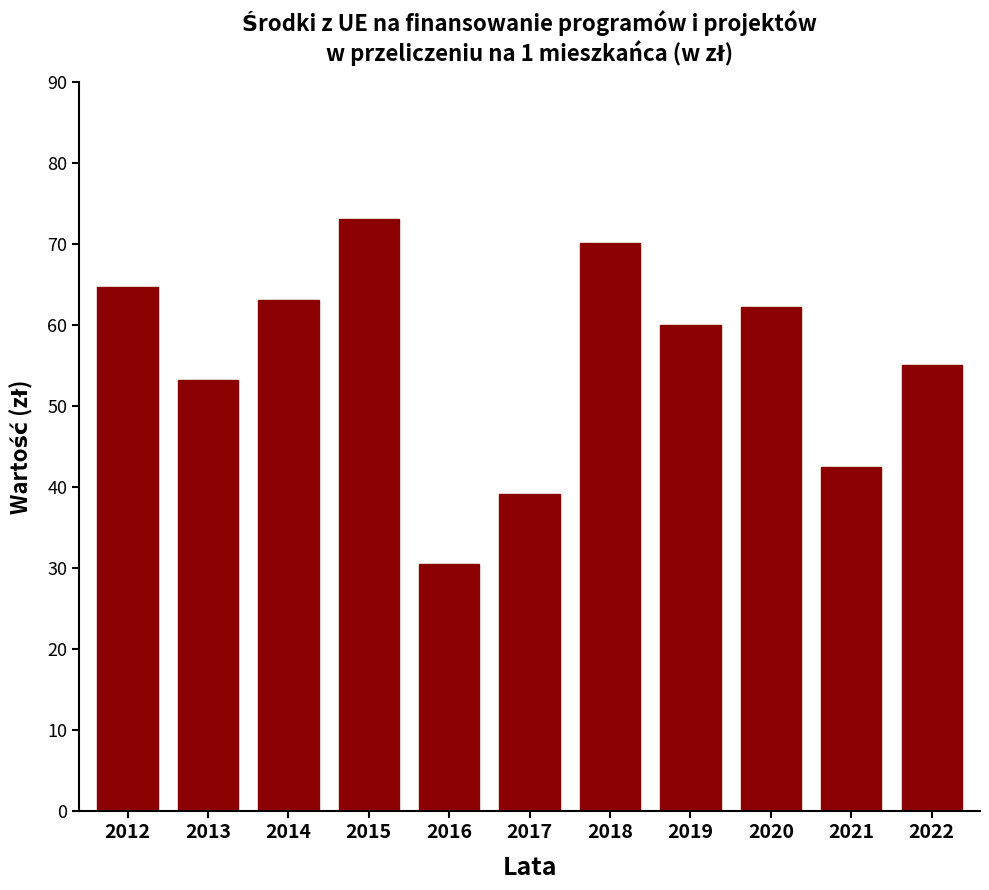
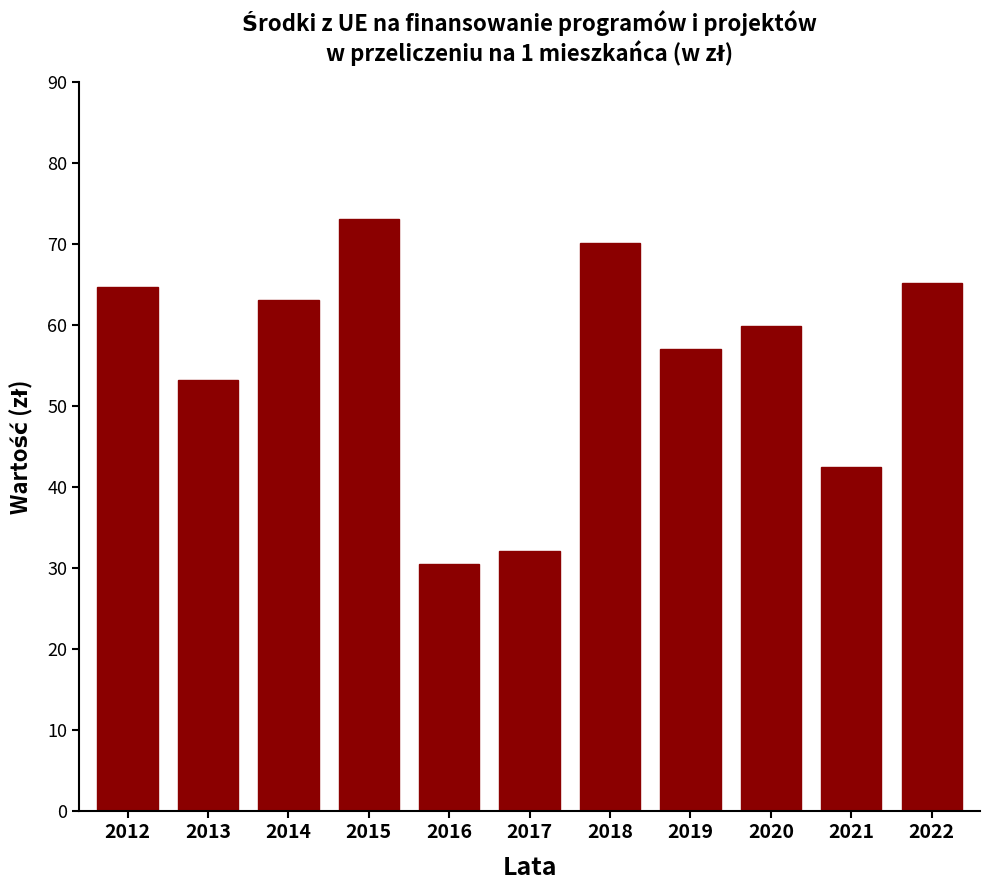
  {
    "2012": 65,
    "2013": 53,
    "2014": 63,
    "2015": 73,
    "2016": 31,
-   "2017": 39,
+   "2017": 32,
    "2018": 70,
-   "2019": 60,
-   "2020": 62,
+   "2019": 57,
+   "2020": 60,
    "2021": 43,
-   "2022": 55
+   "2022": 65
  }
